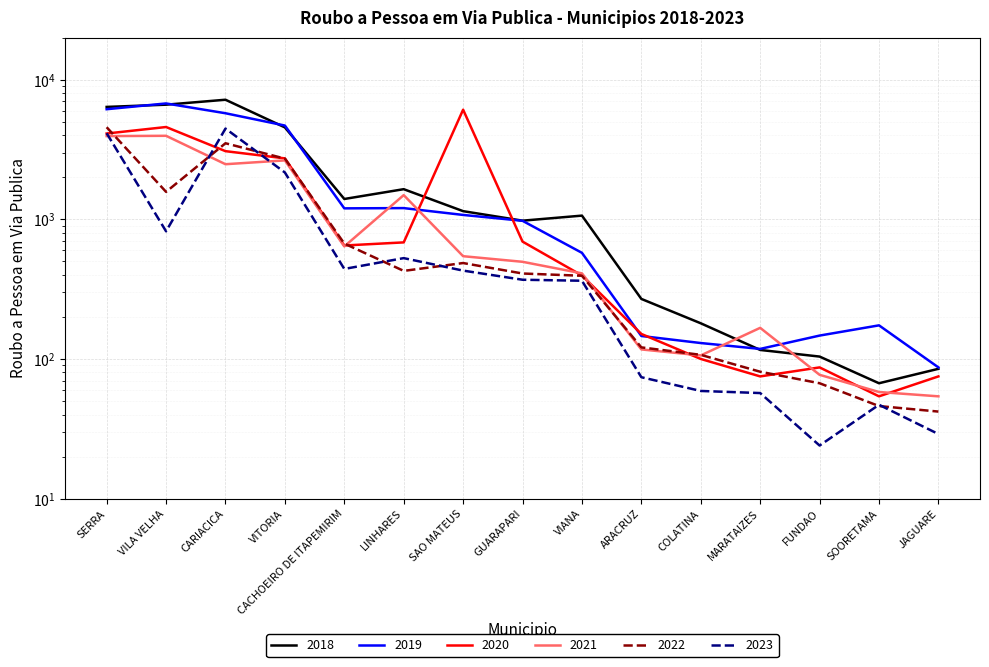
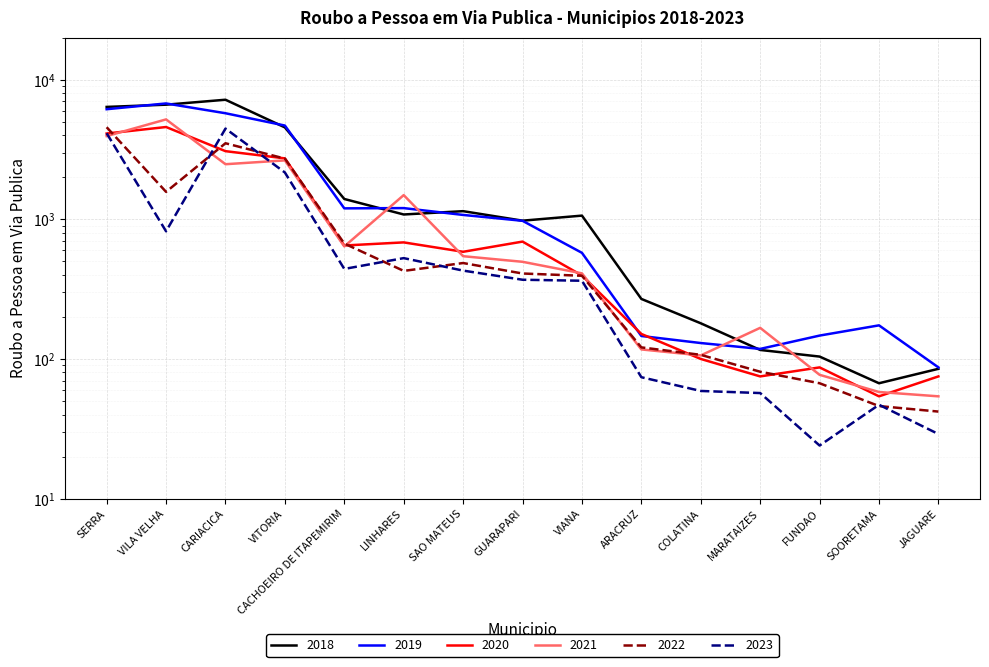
  {
    "2018": {
      "CARIACICA": 7000,
      "CACHOEIRO DE ITAPEMIRIM": 1400,
-     "LINHARES": 1600,
+     "LINHARES": 1100,
      "SAO MATEUS": 1100,
      "VIANA": 1100,
      "ARACRUZ": 270,
      "COLATINA": 180,
      "FUNDAO": 100,
      "SOORETAMA": 70
    },
    "2019": {
      "CARIACICA": 5700,
      "CACHOEIRO DE ITAPEMIRIM": 1200,
      "LINHARES": 1200,
      "SAO MATEUS": 1100,
      "VIANA": 580,
      "COLATINA": 130,
      "FUNDAO": 150,
      "SOORETAMA": 170
    },
    "2020": {
      "VILA VELHA": 4600,
      "CARIACICA": 3100,
      "LINHARES": 700,
-     "SAO MATEUS": 6000,
+     "SAO MATEUS": 590,
      "GUARAPARI": 700,
      "COLATINA": 100,
      "MARATAIZES": 80,
      "FUNDAO": 90,
      "SOORETAMA": 54,
      "JAGUARE": 80
    },
    "2021": {
      "SERRA": 3900,
-     "VILA VELHA": 4000,
+     "VILA VELHA": 5200,
      "CARIACICA": 2500,
      "LINHARES": 1500,
      "SAO MATEUS": 540,
      "GUARAPARI": 500,
      "MARATAIZES": 170,
      "FUNDAO": 80,
      "SOORETAMA": 58,
      "JAGUARE": 54
    },
    "2022": {
      "SERRA": 4600,
      "VILA VELHA": 1600,
      "CARIACICA": 3500,
      "LINHARES": 430,
      "SAO MATEUS": 490,
      "GUARAPARI": 410,
      "MARATAIZES": 80,
      "FUNDAO": 70,
      "JAGUARE": 42
    },
    "2023": {
      "VILA VELHA": 800,
      "CARIACICA": 4500,
      "VITORIA": 2200,
      "CACHOEIRO DE ITAPEMIRIM": 440,
      "LINHARES": 530,
      "SAO MATEUS": 430,
      "GUARAPARI": 370,
      "VIANA": 360,
      "ARACRUZ": 70,
      "COLATINA": 59,
      "MARATAIZES": 57,
      "FUNDAO": 24,
      "JAGUARE": 29
    }
  }
